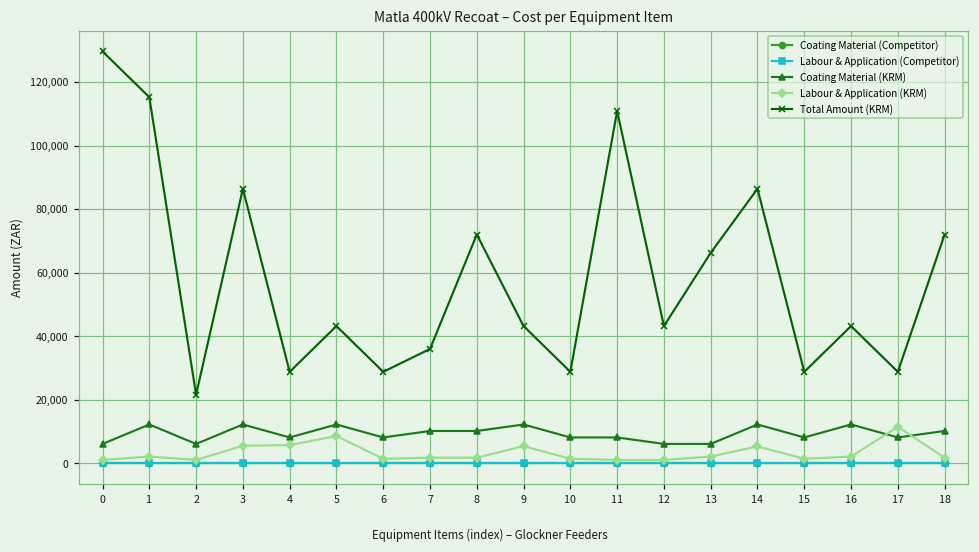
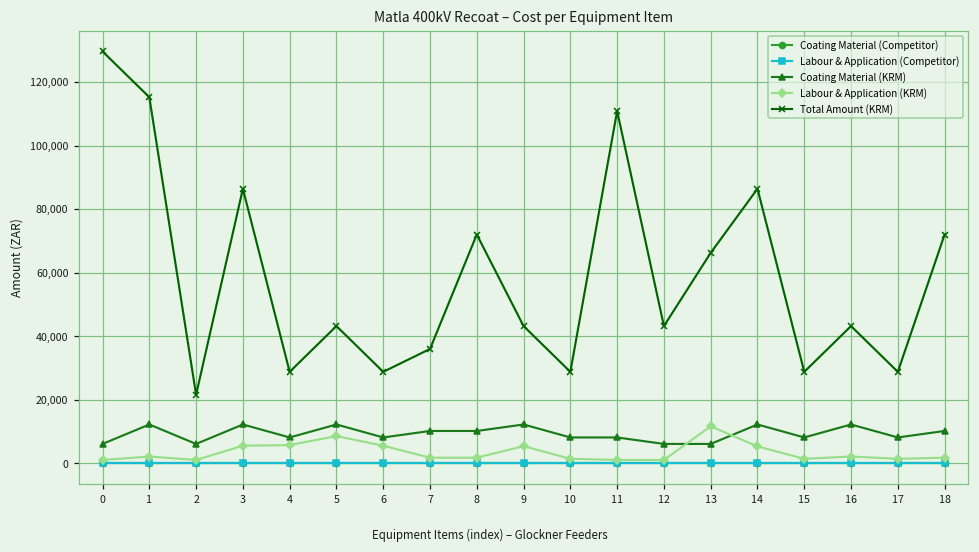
  {
    "Labour & Application (Competitor)": {
      "0": "0",
      "1": "0",
      "2": "0",
      "3": "0",
      "4": "0",
      "5": "0",
      "6": "0",
      "7": "0",
      "8": "0",
      "9": "0",
      "10": "0",
      "11": "0",
      "12": "0",
      "13": "0",
      "14": "0",
      "15": "0",
      "16": "0",
      "17": "0",
      "18": "0"
    },
    "Labour & Application (KRM)": {
      "0": "1,000",
      "1": "2,000",
      "2": "1,000",
      "3": "6,000",
      "4": "6,000",
      "5": "9,000",
-     "6": "1,000",
+     "6": "6,000",
      "7": "2,000",
      "8": "2,000",
      "9": "5,000",
      "10": "1,000",
      "11": "1,000",
      "12": "1,000",
-     "13": "2,000",
+     "13": "12,000",
      "14": "5,000",
      "15": "1,000",
      "16": "2,000",
-     "17": "11,000",
+     "17": "1,000",
      "18": "2,000"
    }
  }
